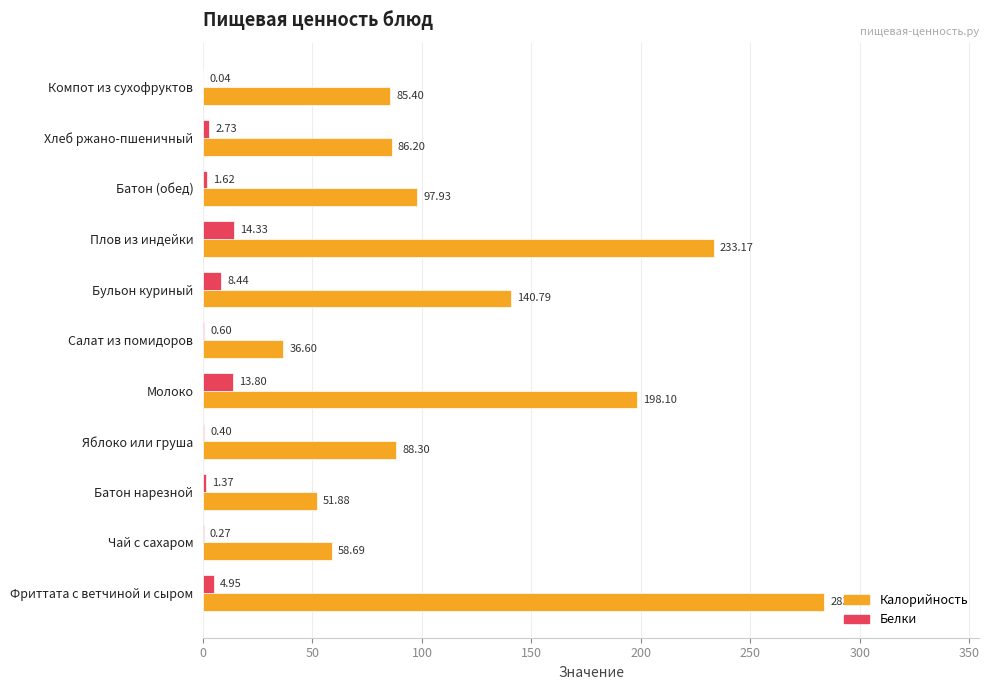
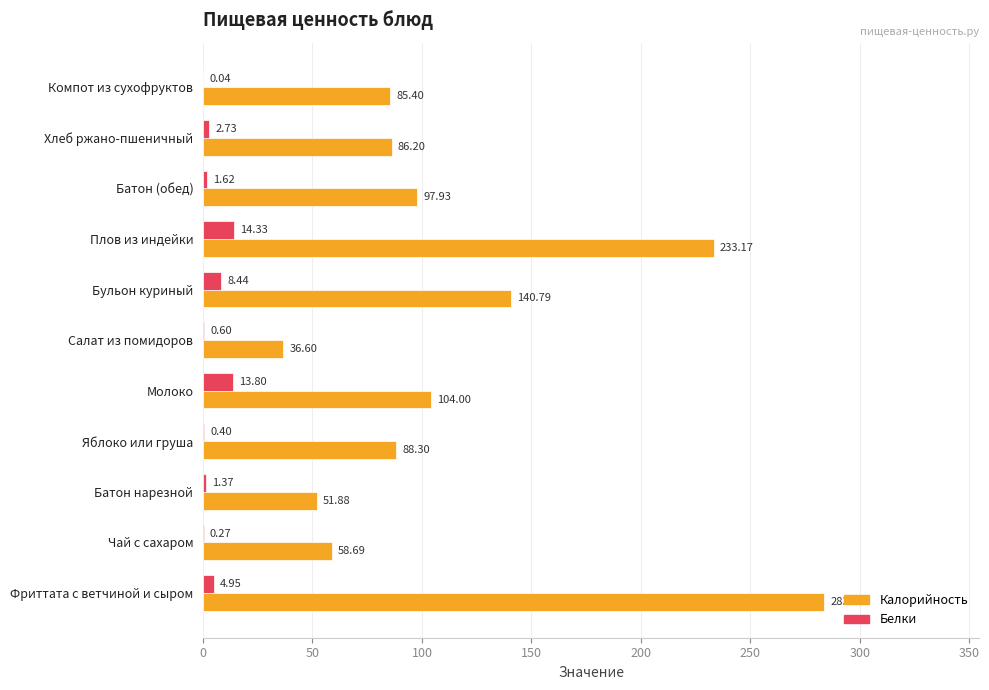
  {
    "Калорийность": {
      "Компот из сухофруктов": 85.40,
      "Хлеб ржано-пшеничный": 86.20,
      "Батон (обед)": 97.93,
      "Плов из индейки": 233.17,
      "Бульон куриный": 140.79,
      "Салат из помидоров": 36.60,
-     "Молоко": 198.10,
+     "Молоко": 104.00,
      "Яблоко или груша": 88.30,
      "Батон нарезной": 51.88,
      "Чай с сахаром": 58.69,
      "Фриттата с ветчиной и сыром": 283.61
    },
    "Белки": {
      "Компот из сухофруктов": 0.04,
      "Хлеб ржано-пшеничный": 2.73,
      "Батон (обед)": 1.62,
      "Плов из индейки": 14.33,
      "Бульон куриный": 8.44,
      "Салат из помидоров": 0.60,
      "Молоко": 13.80,
      "Яблоко или груша": 0.40,
      "Батон нарезной": 1.37,
      "Чай с сахаром": 0.27,
      "Фриттата с ветчиной и сыром": 4.95
    }
  }
